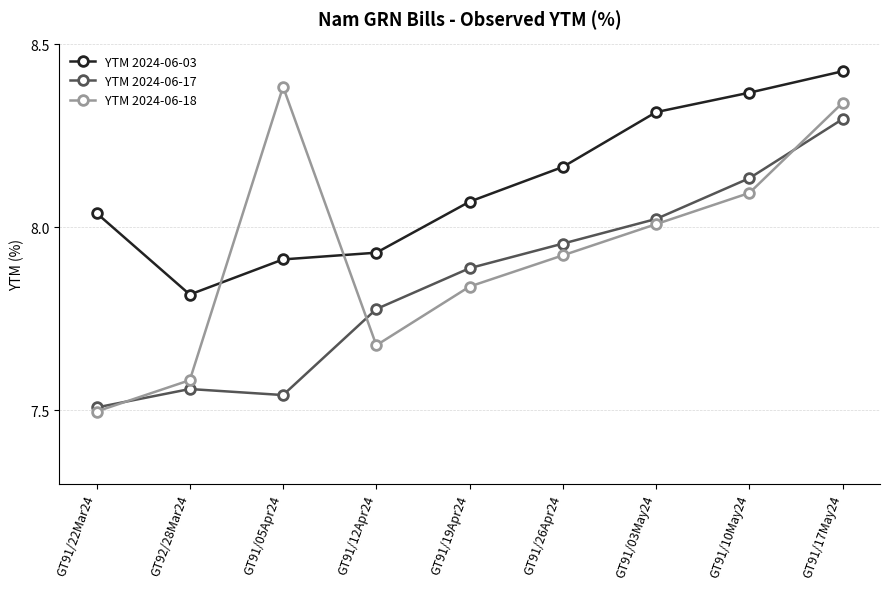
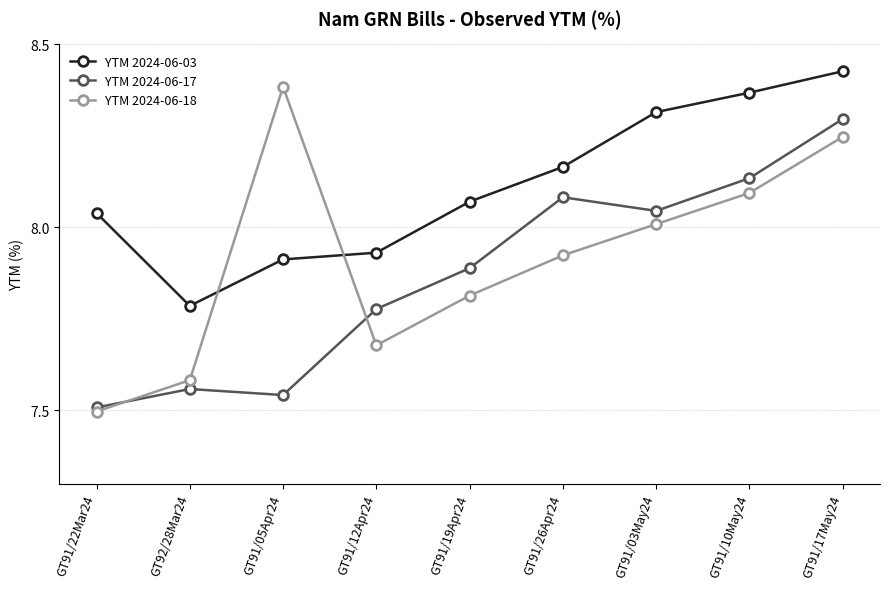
  {
    "YTM 2024-06-03": {
      "GT91/22Mar24": 8.04,
-     "GT92/28Mar24": 7.82,
+     "GT92/28Mar24": 7.79,
      "GT91/05Apr24": 7.91,
      "GT91/12Apr24": 7.93,
      "GT91/19Apr24": 8.07,
      "GT91/26Apr24": 8.16,
      "GT91/03May24": 8.31,
      "GT91/10May24": 8.37,
      "GT91/17May24": 8.43
    },
    "YTM 2024-06-17": {
      "GT91/22Mar24": 7.51,
      "GT92/28Mar24": 7.56,
      "GT91/05Apr24": 7.54,
      "GT91/12Apr24": 7.78,
      "GT91/19Apr24": 7.89,
-     "GT91/26Apr24": 7.96,
-     "GT91/03May24": 8.02,
+     "GT91/26Apr24": 8.08,
+     "GT91/03May24": 8.04,
      "GT91/10May24": 8.13,
      "GT91/17May24": 8.30
    },
    "YTM 2024-06-18": {
      "GT91/22Mar24": 7.50,
      "GT92/28Mar24": 7.58,
      "GT91/05Apr24": 8.38,
      "GT91/12Apr24": 7.68,
-     "GT91/19Apr24": 7.84,
+     "GT91/19Apr24": 7.81,
      "GT91/26Apr24": 7.92,
      "GT91/03May24": 8.01,
      "GT91/10May24": 8.09,
-     "GT91/17May24": 8.34
+     "GT91/17May24": 8.25
    }
  }
